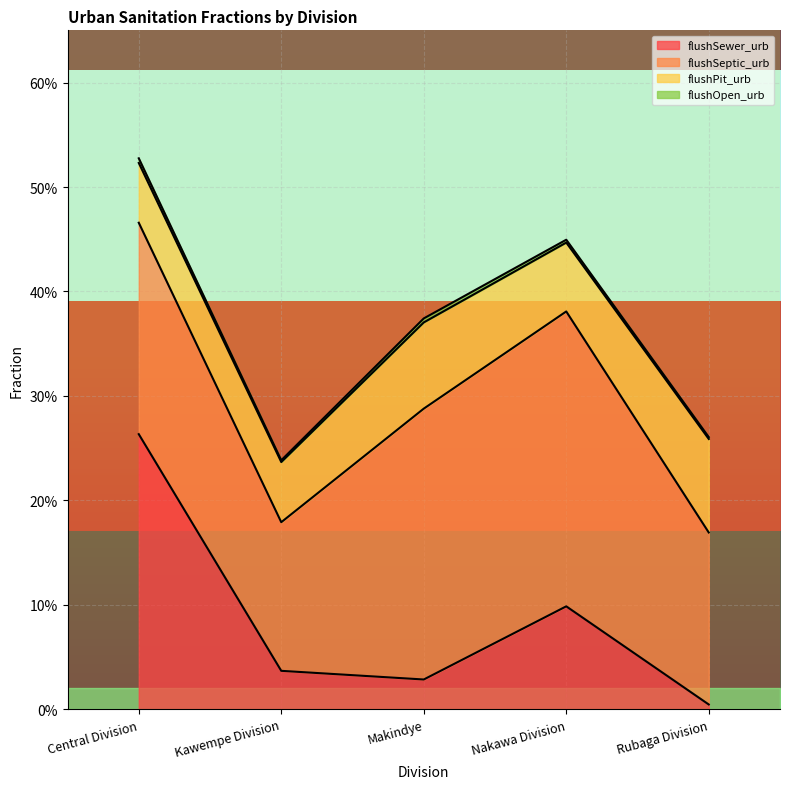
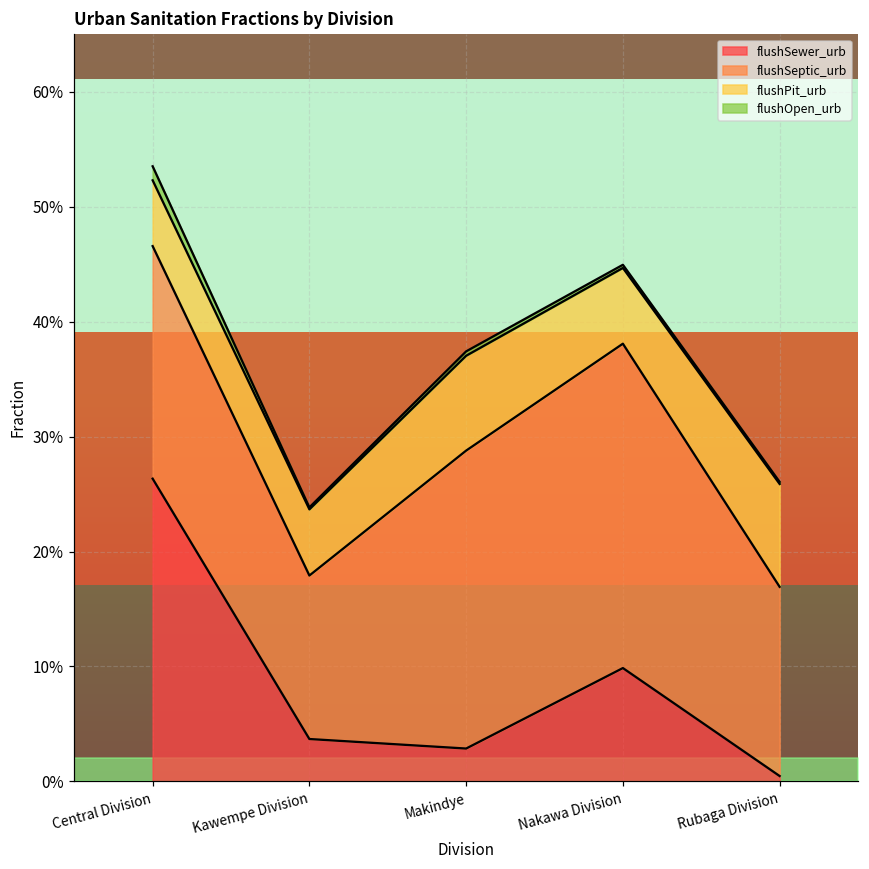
  {
    "flushOpen_urb": {
-     "Central Division": "0.4%",
+     "Central Division": "1.2%",
      "Makindye": "0.4%",
      "Nakawa Division": "0.3%"
    }
  }
